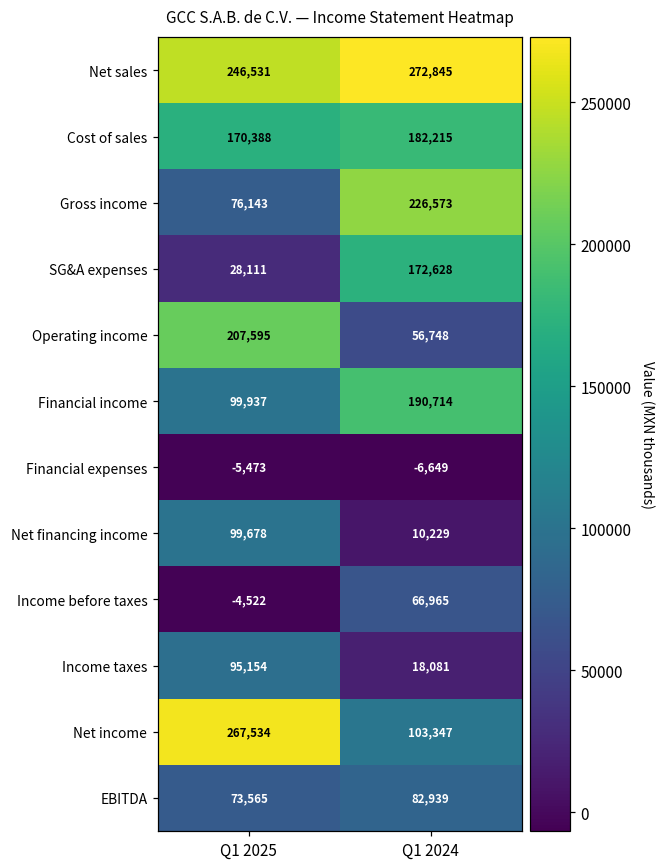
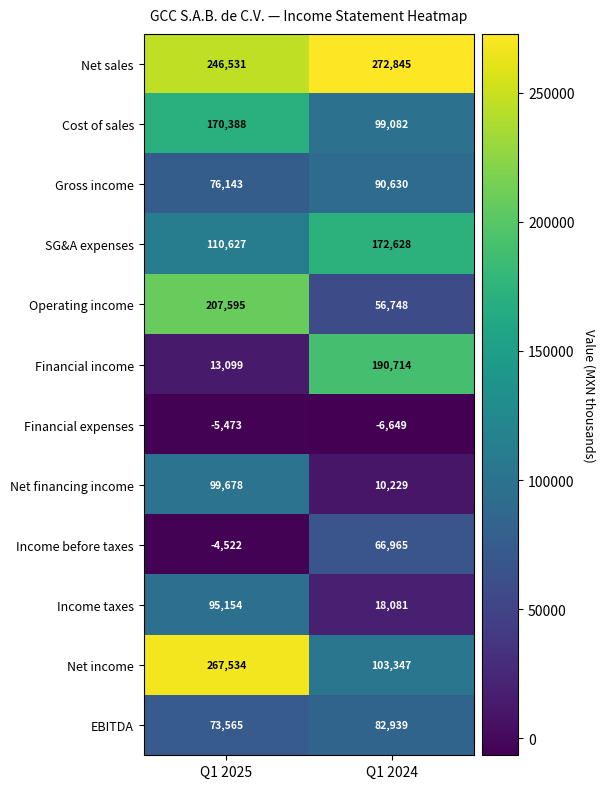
  {
    "Net sales": {
      "Q1 2025": "246,531",
      "Q1 2024": "272,845"
    },
    "Cost of sales": {
      "Q1 2025": "170,388",
-     "Q1 2024": "182,215"
+     "Q1 2024": "99,082"
    },
    "Gross income": {
      "Q1 2025": "76,143",
-     "Q1 2024": "226,573"
+     "Q1 2024": "90,630"
    },
    "SG&A expenses": {
-     "Q1 2025": "28,111",
+     "Q1 2025": "110,627",
      "Q1 2024": "172,628"
    },
    "Operating income": {
      "Q1 2025": "207,595",
      "Q1 2024": "56,748"
    },
    "Financial income": {
-     "Q1 2025": "99,937",
+     "Q1 2025": "13,099",
      "Q1 2024": "190,714"
    },
    "Financial expenses": {
      "Q1 2025": "-5,473",
      "Q1 2024": "-6,649"
    },
    "Net financing income": {
      "Q1 2025": "99,678",
      "Q1 2024": "10,229"
    },
    "Income before taxes": {
      "Q1 2025": "-4,522",
      "Q1 2024": "66,965"
    },
    "Income taxes": {
      "Q1 2025": "95,154",
      "Q1 2024": "18,081"
    },
    "Net income": {
      "Q1 2025": "267,534",
      "Q1 2024": "103,347"
    },
    "EBITDA": {
      "Q1 2025": "73,565",
      "Q1 2024": "82,939"
    }
  }
